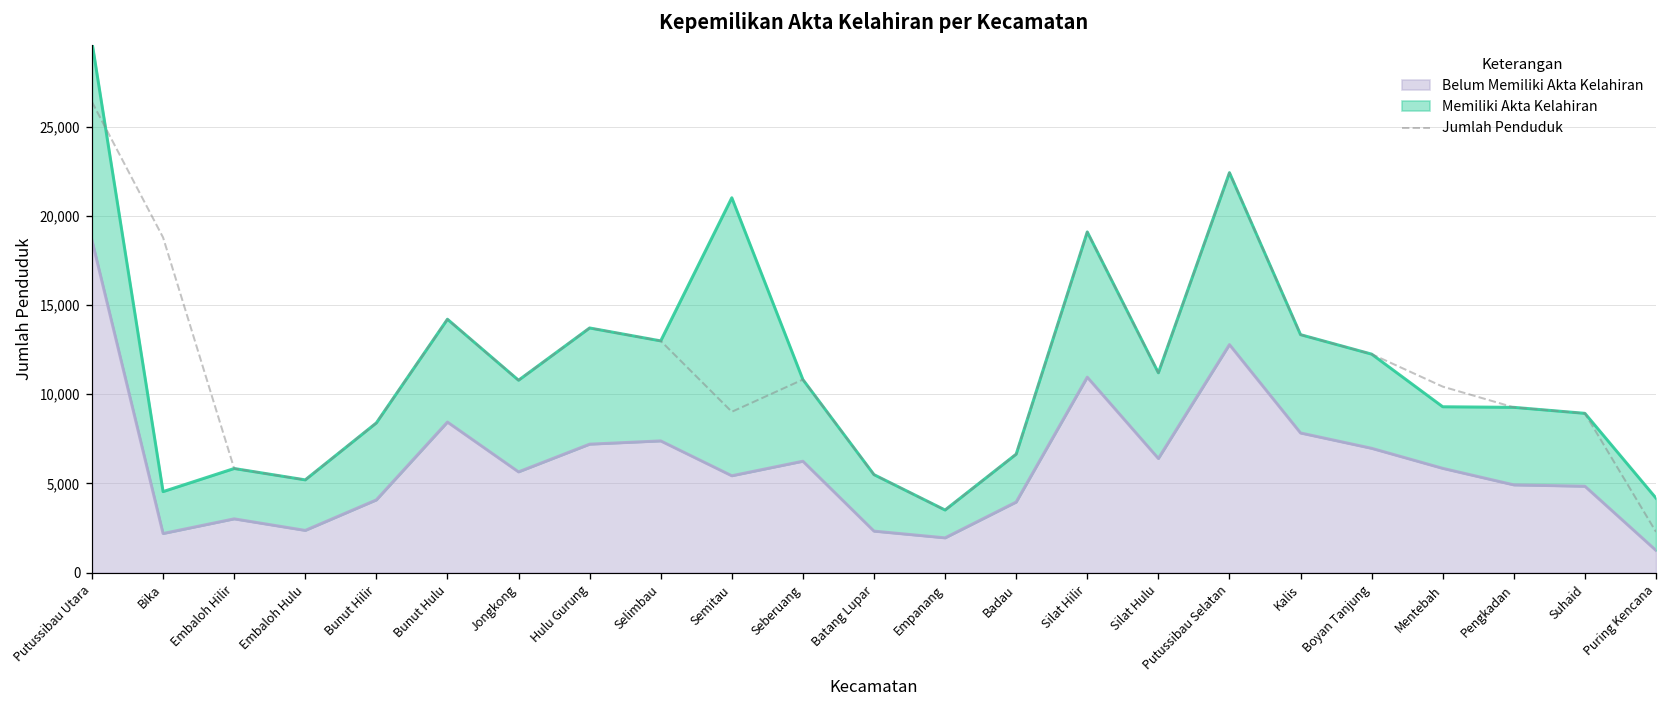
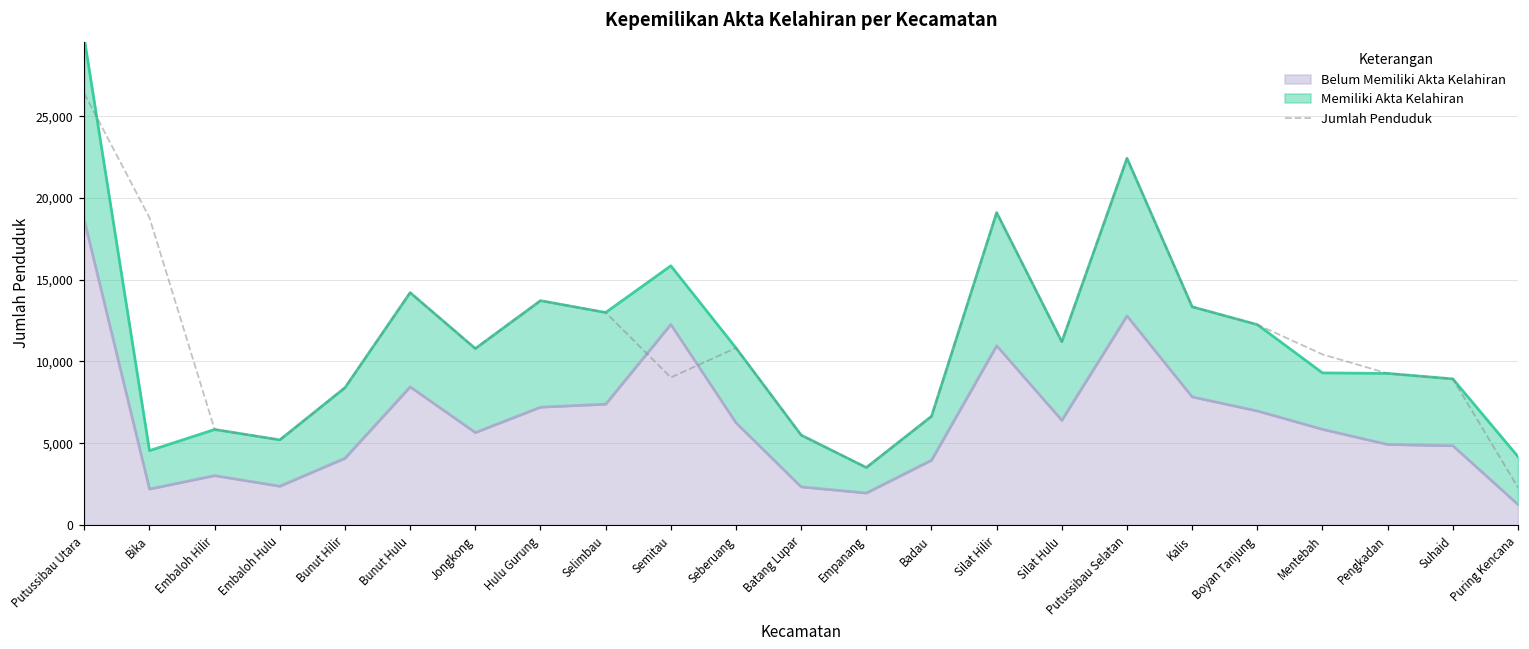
  {
    "Belum Memiliki Akta Kelahiran": {
      "Putussibau Utara": "18,600",
      "Bika": "2,200",
      "Embaloh Hilir": "3,000",
      "Embaloh Hulu": "2,400",
      "Bunut Hilir": "4,100",
      "Bunut Hulu": "8,400",
      "Jongkong": "5,600",
      "Hulu Gurung": "7,200",
      "Selimbau": "7,400",
-     "Semitau": "5,400",
+     "Semitau": "12,300",
      "Seberuang": "6,200",
      "Batang Lupar": "2,300",
      "Empanang": "1,900",
      "Badau": "4,000",
      "Silat Hilir": "11,000",
      "Silat Hulu": "6,400",
      "Putussibau Selatan": "12,800",
      "Kalis": "7,800",
      "Boyan Tanjung": "7,000",
      "Mentebah": "5,800",
      "Pengkadan": "4,900",
      "Suhaid": "4,800",
      "Puring Kencana": "1,200"
    },
    "Memiliki Akta Kelahiran": {
      "Bika": "2,400",
-     "Semitau": "15,600",
+     "Semitau": "3,600",
      "Mentebah": "3,500",
      "Puring Kencana": "2,900"
    },
    "Jumlah Penduduk": {
      "Putussibau Utara": "26,400",
      "Bika": "18,800",
      "Semitau": "9,000",
      "Mentebah": "10,400",
      "Puring Kencana": "2,300"
    }
  }
